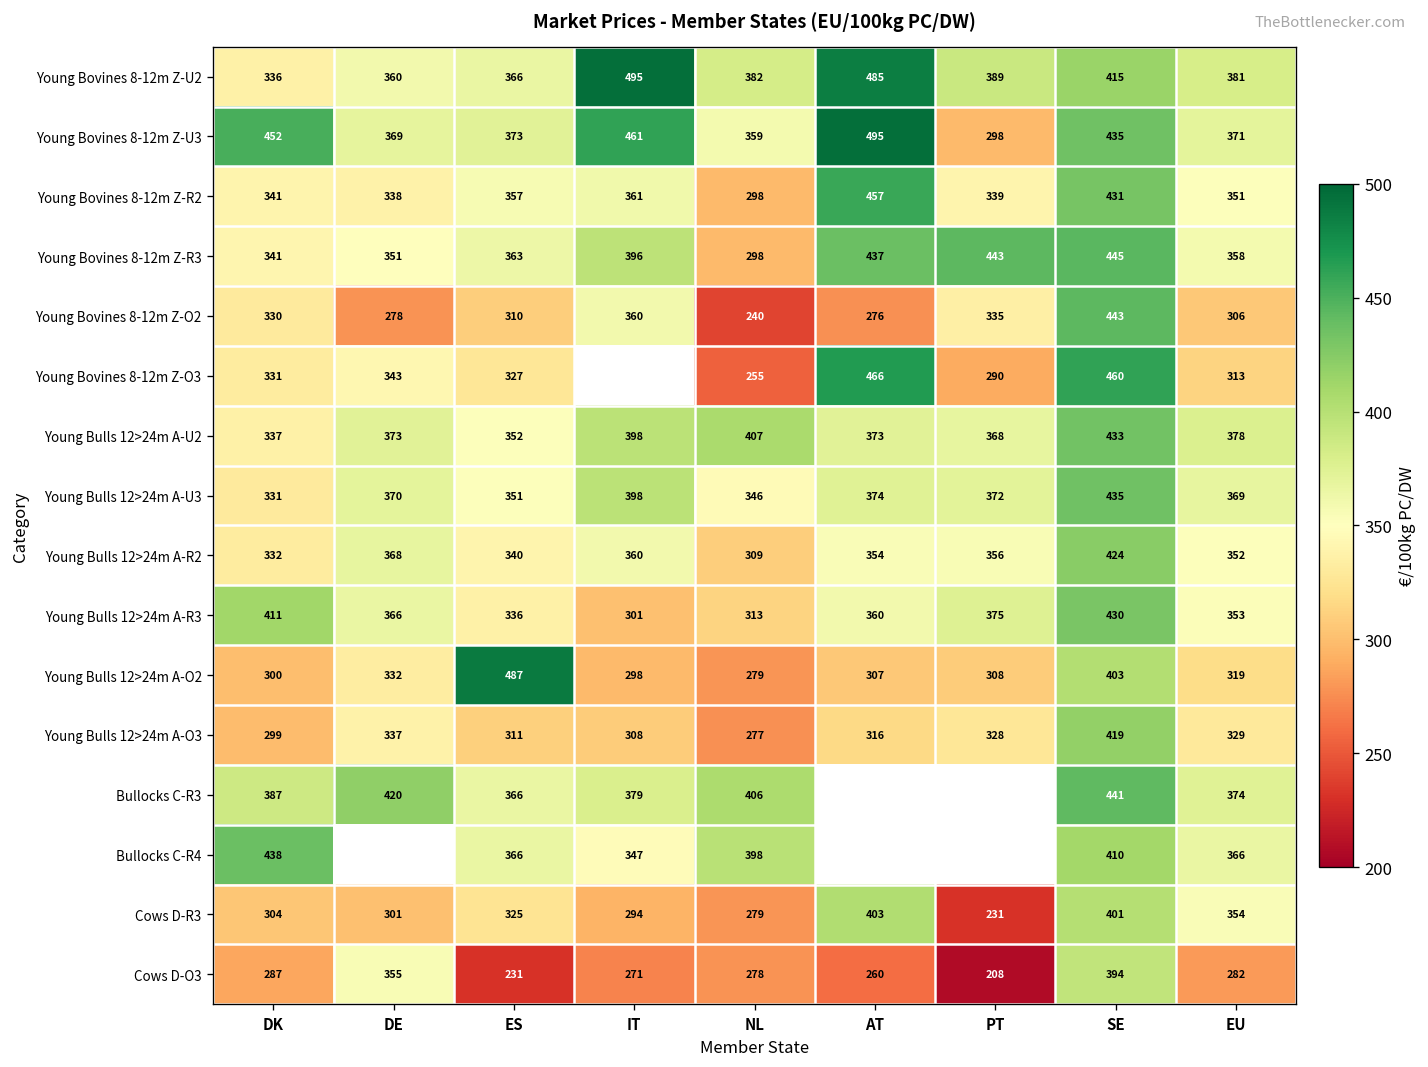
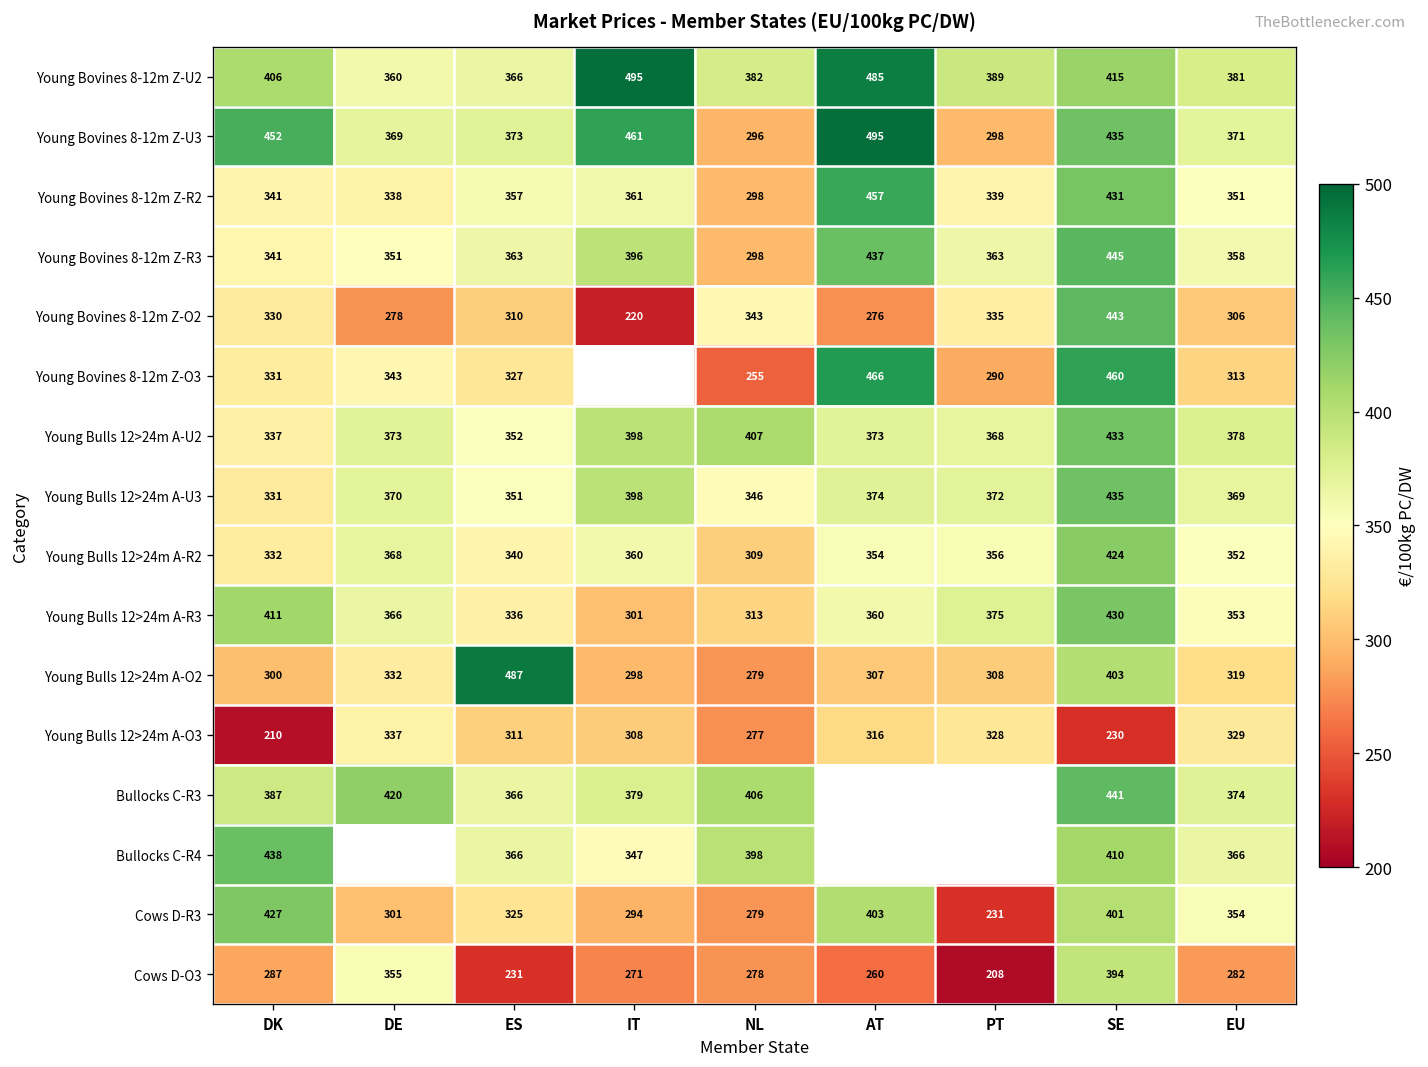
  {
    "Young Bovines 8-12m Z-U2": {
-     "DK": 336,
+     "DK": 406,
      "DE": 360,
      "ES": 366,
      "IT": 495,
      "NL": 382,
      "AT": 485,
      "PT": 389,
      "SE": 415,
      "EU": 381
    },
    "Young Bovines 8-12m Z-U3": {
      "DK": 452,
      "DE": 369,
      "ES": 373,
      "IT": 461,
-     "NL": 359,
+     "NL": 296,
      "AT": 495,
      "PT": 298,
      "SE": 435,
      "EU": 371
    },
    "Young Bovines 8-12m Z-R2": {
      "DK": 341,
      "DE": 338,
      "ES": 357,
      "IT": 361,
      "NL": 298,
      "AT": 457,
      "PT": 339,
      "SE": 431,
      "EU": 351
    },
    "Young Bovines 8-12m Z-R3": {
      "DK": 341,
      "DE": 351,
      "ES": 363,
      "IT": 396,
      "NL": 298,
      "AT": 437,
-     "PT": 443,
+     "PT": 363,
      "SE": 445,
      "EU": 358
    },
    "Young Bovines 8-12m Z-O2": {
      "DK": 330,
      "DE": 278,
      "ES": 310,
-     "IT": 360,
-     "NL": 240,
+     "IT": 220,
+     "NL": 343,
      "AT": 276,
      "PT": 335,
      "SE": 443,
      "EU": 306
    },
    "Young Bovines 8-12m Z-O3": {
      "DK": 331,
      "DE": 343,
      "ES": 327,
      "NL": 255,
      "AT": 466,
      "PT": 290,
      "SE": 460,
      "EU": 313
    },
    "Young Bulls 12>24m A-U2": {
      "DK": 337,
      "DE": 373,
      "ES": 352,
      "IT": 398,
      "NL": 407,
      "AT": 373,
      "PT": 368,
      "SE": 433,
      "EU": 378
    },
    "Young Bulls 12>24m A-U3": {
      "DK": 331,
      "DE": 370,
      "ES": 351,
      "IT": 398,
      "NL": 346,
      "AT": 374,
      "PT": 372,
      "SE": 435,
      "EU": 369
    },
    "Young Bulls 12>24m A-R2": {
      "DK": 332,
      "DE": 368,
      "ES": 340,
      "IT": 360,
      "NL": 309,
      "AT": 354,
      "PT": 356,
      "SE": 424,
      "EU": 352
    },
    "Young Bulls 12>24m A-R3": {
      "DK": 411,
      "DE": 366,
      "ES": 336,
      "IT": 301,
      "NL": 313,
      "AT": 360,
      "PT": 375,
      "SE": 430,
      "EU": 353
    },
    "Young Bulls 12>24m A-O2": {
      "DK": 300,
      "DE": 332,
      "ES": 487,
      "IT": 298,
      "NL": 279,
      "AT": 307,
      "PT": 308,
      "SE": 403,
      "EU": 319
    },
    "Young Bulls 12>24m A-O3": {
-     "DK": 299,
+     "DK": 210,
      "DE": 337,
      "ES": 311,
      "IT": 308,
      "NL": 277,
      "AT": 316,
      "PT": 328,
-     "SE": 419,
+     "SE": 230,
      "EU": 329
    },
    "Bullocks C-R3": {
      "DK": 387,
      "DE": 420,
      "ES": 366,
      "IT": 379,
      "NL": 406,
      "SE": 441,
      "EU": 374
    },
    "Bullocks C-R4": {
      "DK": 438,
      "ES": 366,
      "IT": 347,
      "NL": 398,
      "SE": 410,
      "EU": 366
    },
    "Cows D-R3": {
-     "DK": 304,
+     "DK": 427,
      "DE": 301,
      "ES": 325,
      "IT": 294,
      "NL": 279,
      "AT": 403,
      "PT": 231,
      "SE": 401,
      "EU": 354
    },
    "Cows D-O3": {
      "DK": 287,
      "DE": 355,
      "ES": 231,
      "IT": 271,
      "NL": 278,
      "AT": 260,
      "PT": 208,
      "SE": 394,
      "EU": 282
    }
  }
